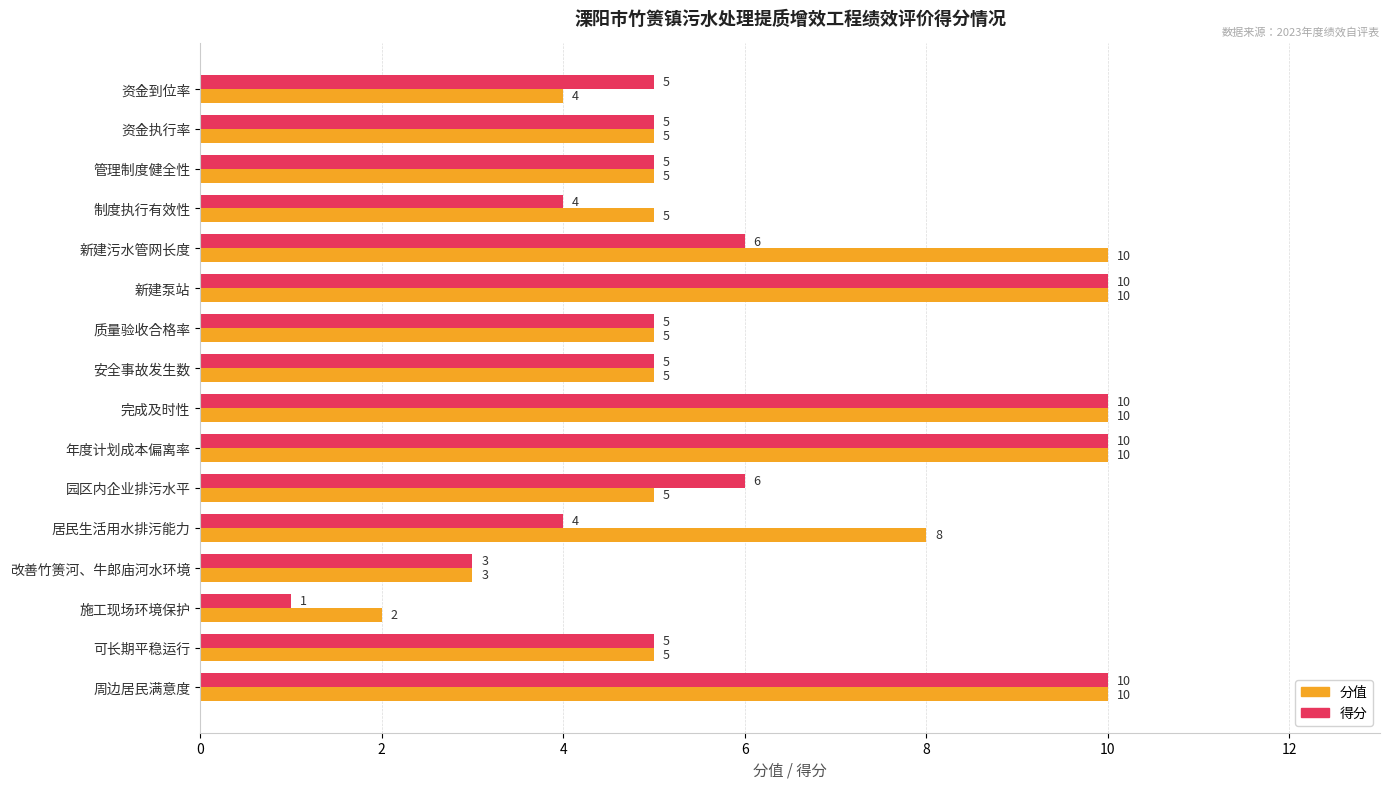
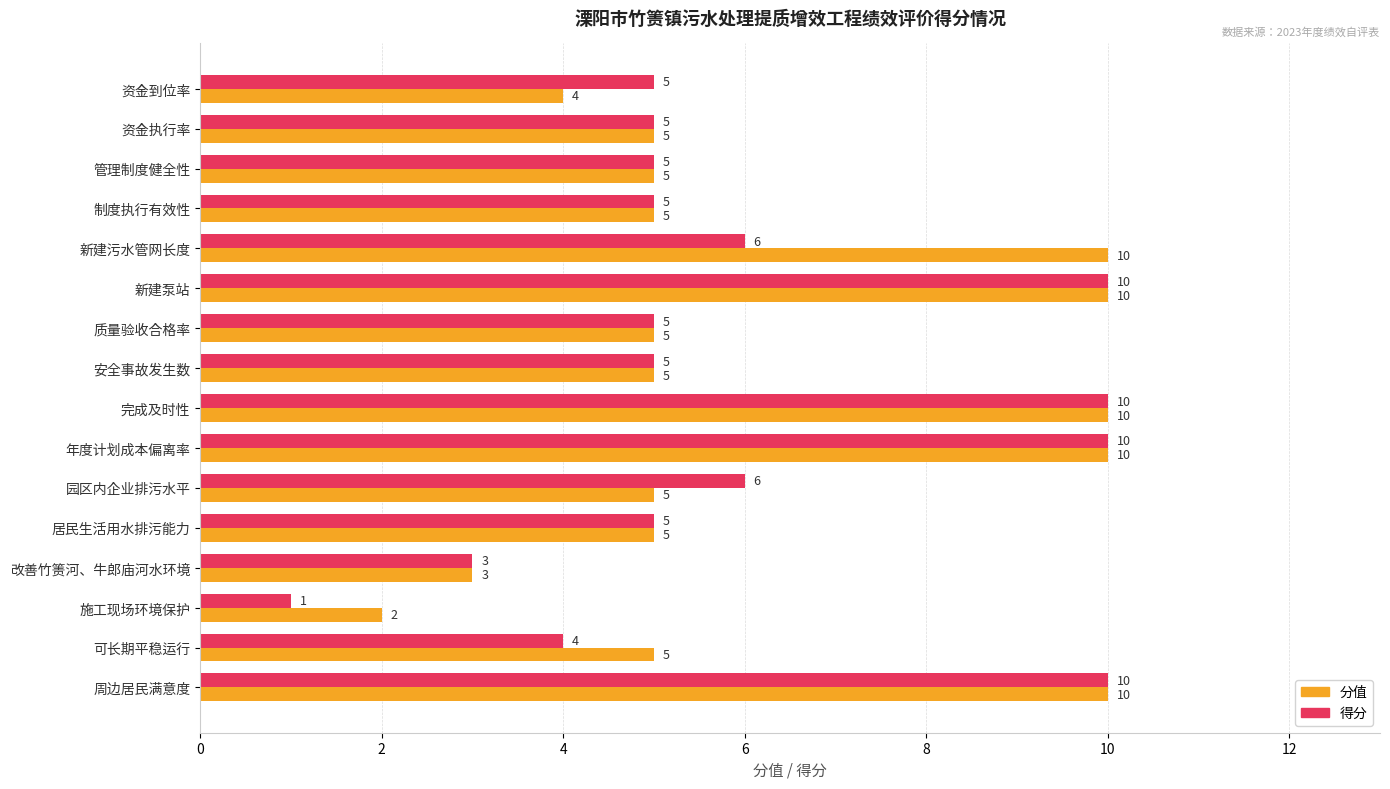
  {
    "分值": {
      "资金到位率": 4,
      "资金执行率": 5,
      "管理制度健全性": 5,
      "制度执行有效性": 5,
      "新建污水管网长度": 10,
      "新建泵站": 10,
      "质量验收合格率": 5,
      "安全事故发生数": 5,
      "完成及时性": 10,
      "年度计划成本偏离率": 10,
      "园区内企业排污水平": 5,
-     "居民生活用水排污能力": 8,
+     "居民生活用水排污能力": 5,
      "改善竹箦河、牛郎庙河水环境": 3,
      "施工现场环境保护": 2,
      "可长期平稳运行": 5,
      "周边居民满意度": 10
    },
    "得分": {
      "资金到位率": 5,
      "资金执行率": 5,
      "管理制度健全性": 5,
-     "制度执行有效性": 4,
+     "制度执行有效性": 5,
      "新建污水管网长度": 6,
      "新建泵站": 10,
      "质量验收合格率": 5,
      "安全事故发生数": 5,
      "完成及时性": 10,
      "年度计划成本偏离率": 10,
      "园区内企业排污水平": 6,
-     "居民生活用水排污能力": 4,
+     "居民生活用水排污能力": 5,
      "改善竹箦河、牛郎庙河水环境": 3,
      "施工现场环境保护": 1,
-     "可长期平稳运行": 5,
+     "可长期平稳运行": 4,
      "周边居民满意度": 10
    }
  }
